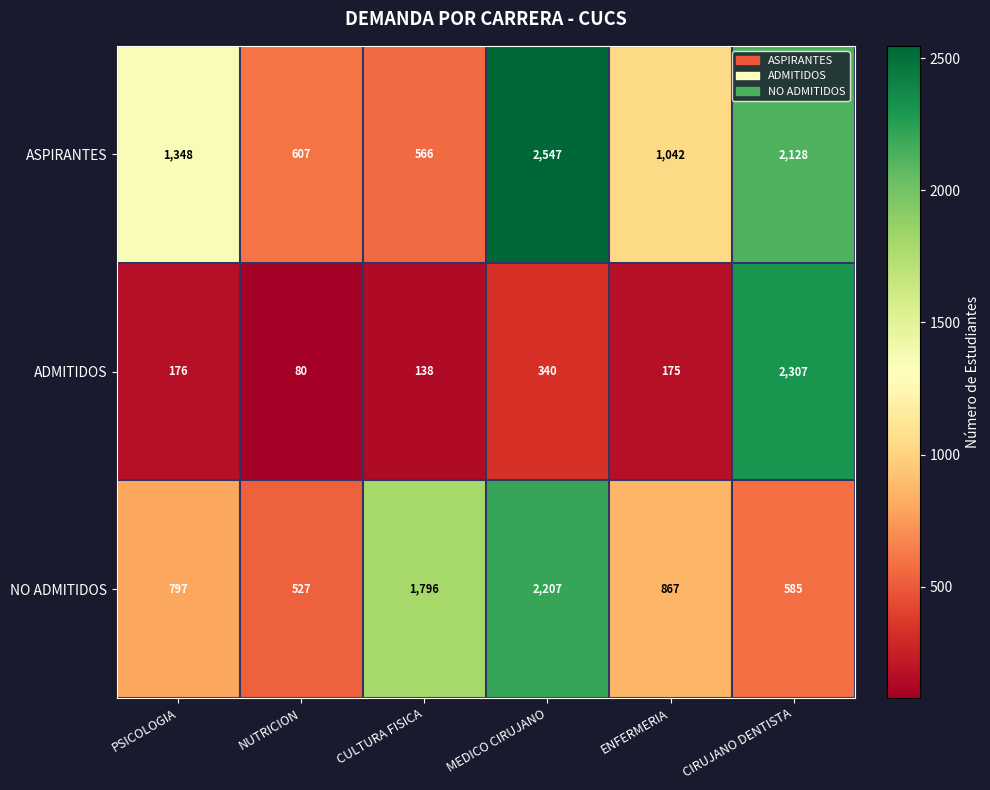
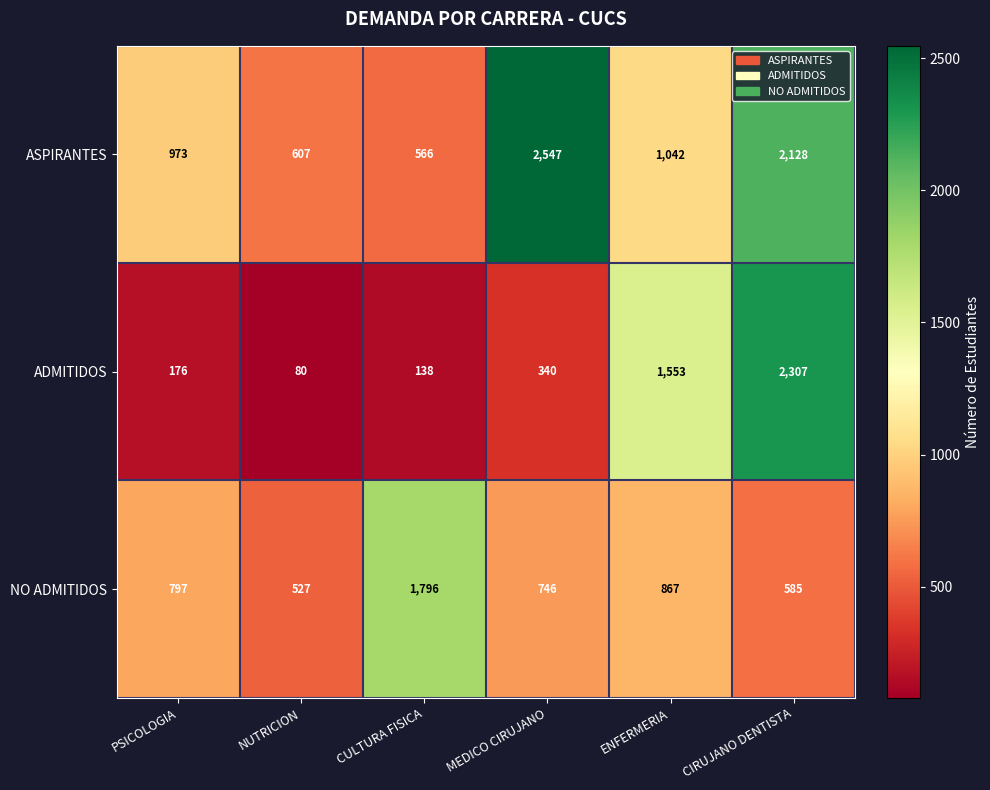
  {
    "ASPIRANTES": {
-     "PSICOLOGIA": "1,348",
+     "PSICOLOGIA": "973",
      "NUTRICION": "607",
      "CULTURA FISICA": "566",
      "MEDICO CIRUJANO": "2,547",
      "ENFERMERIA": "1,042",
      "CIRUJANO DENTISTA": "2,128"
    },
    "ADMITIDOS": {
      "PSICOLOGIA": "176",
      "NUTRICION": "80",
      "CULTURA FISICA": "138",
      "MEDICO CIRUJANO": "340",
-     "ENFERMERIA": "175",
+     "ENFERMERIA": "1,553",
      "CIRUJANO DENTISTA": "2,307"
    },
    "NO ADMITIDOS": {
      "PSICOLOGIA": "797",
      "NUTRICION": "527",
      "CULTURA FISICA": "1,796",
-     "MEDICO CIRUJANO": "2,207",
+     "MEDICO CIRUJANO": "746",
      "ENFERMERIA": "867",
      "CIRUJANO DENTISTA": "585"
    }
  }
